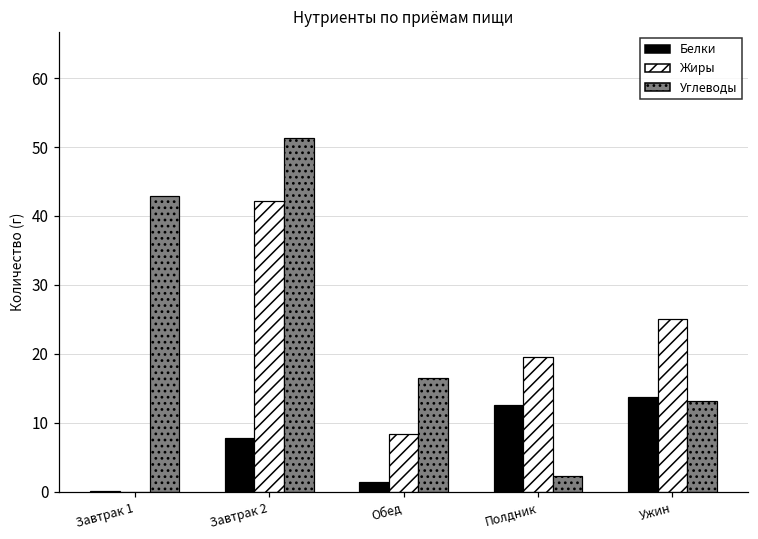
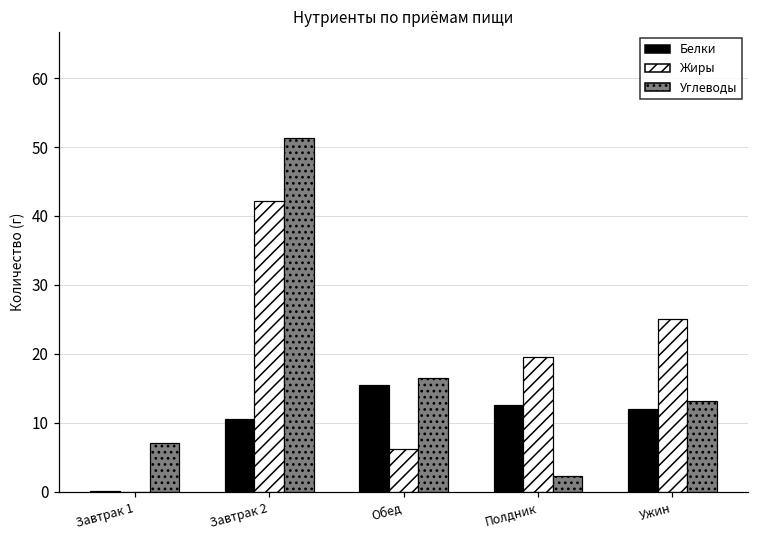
  {
    "Белки": {
-     "Завтрак 2": 8,
-     "Обед": 1,
+     "Завтрак 2": 10,
+     "Обед": 16,
      "Полдник": 13,
-     "Ужин": 14
+     "Ужин": 12
    },
    "Жиры": {
      "Завтрак 1": 0,
      "Завтрак 2": 42,
-     "Обед": 8,
+     "Обед": 6,
      "Полдник": 20,
      "Ужин": 25
    },
    "Углеводы": {
-     "Завтрак 1": 43,
+     "Завтрак 1": 7,
      "Завтрак 2": 51,
      "Обед": 16,
      "Полдник": 2,
      "Ужин": 13
    }
  }
